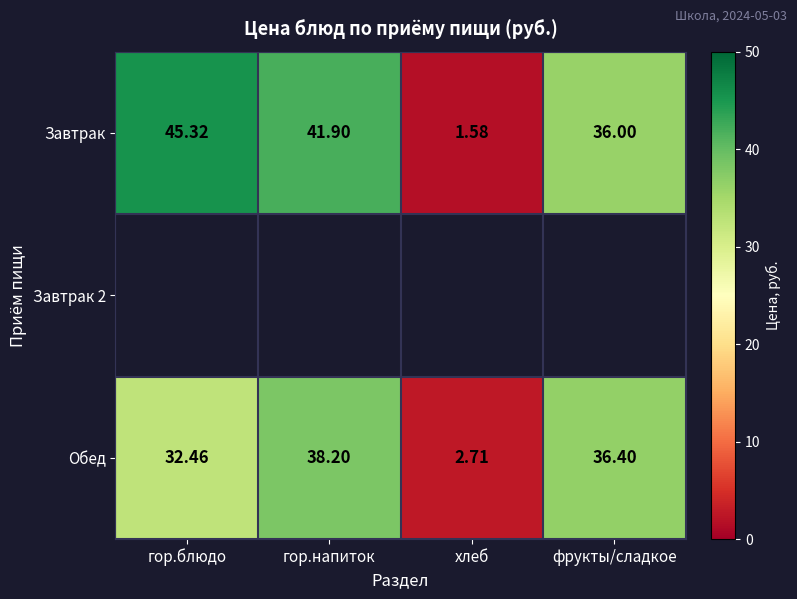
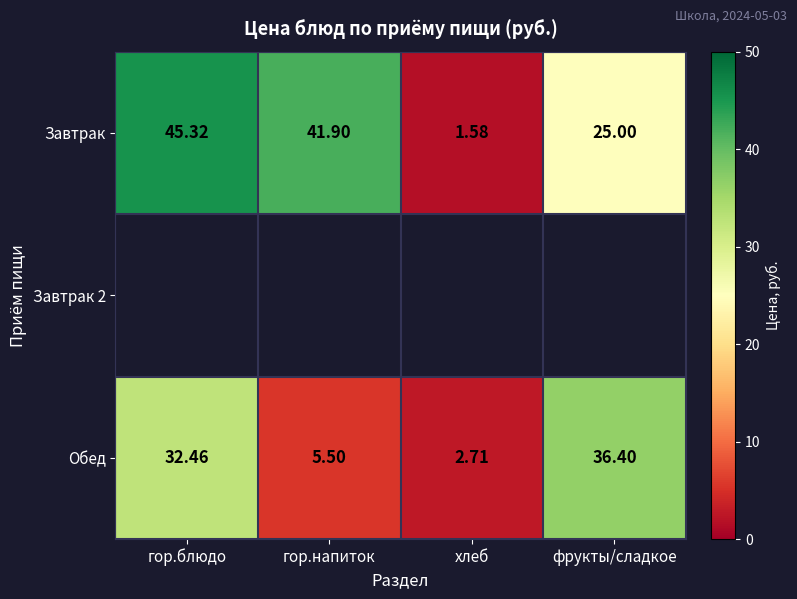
  {
    "Завтрак": {
      "гор.блюдо": 45.32,
      "гор.напиток": 41.90,
      "хлеб": 1.58,
-     "фрукты/сладкое": 36.00
+     "фрукты/сладкое": 25.00
    },
    "Обед": {
      "гор.блюдо": 32.46,
-     "гор.напиток": 38.20,
+     "гор.напиток": 5.50,
      "хлеб": 2.71,
      "фрукты/сладкое": 36.40
    }
  }
